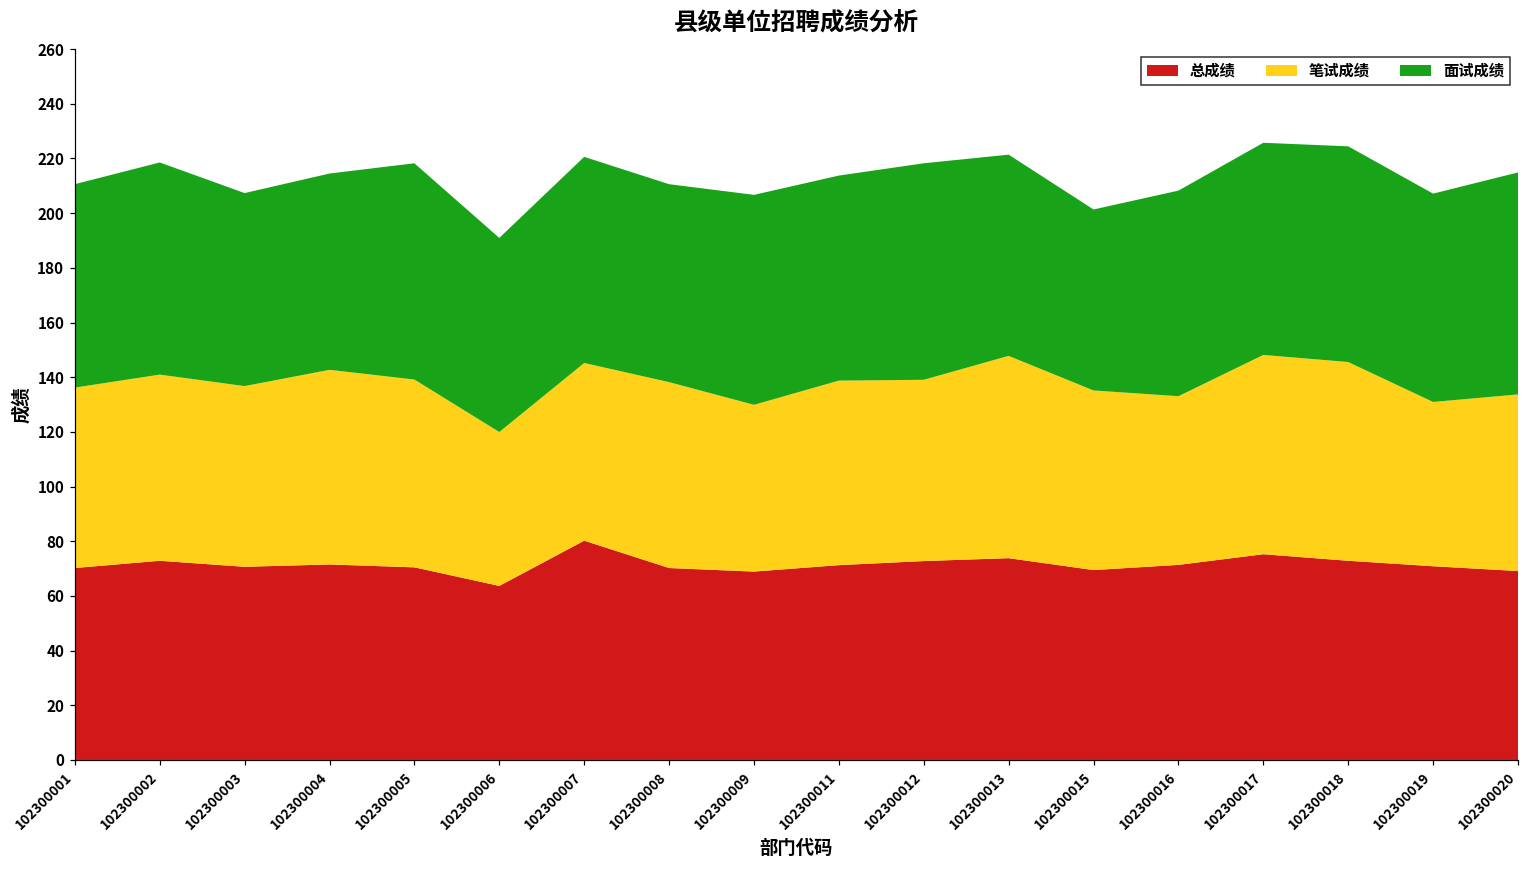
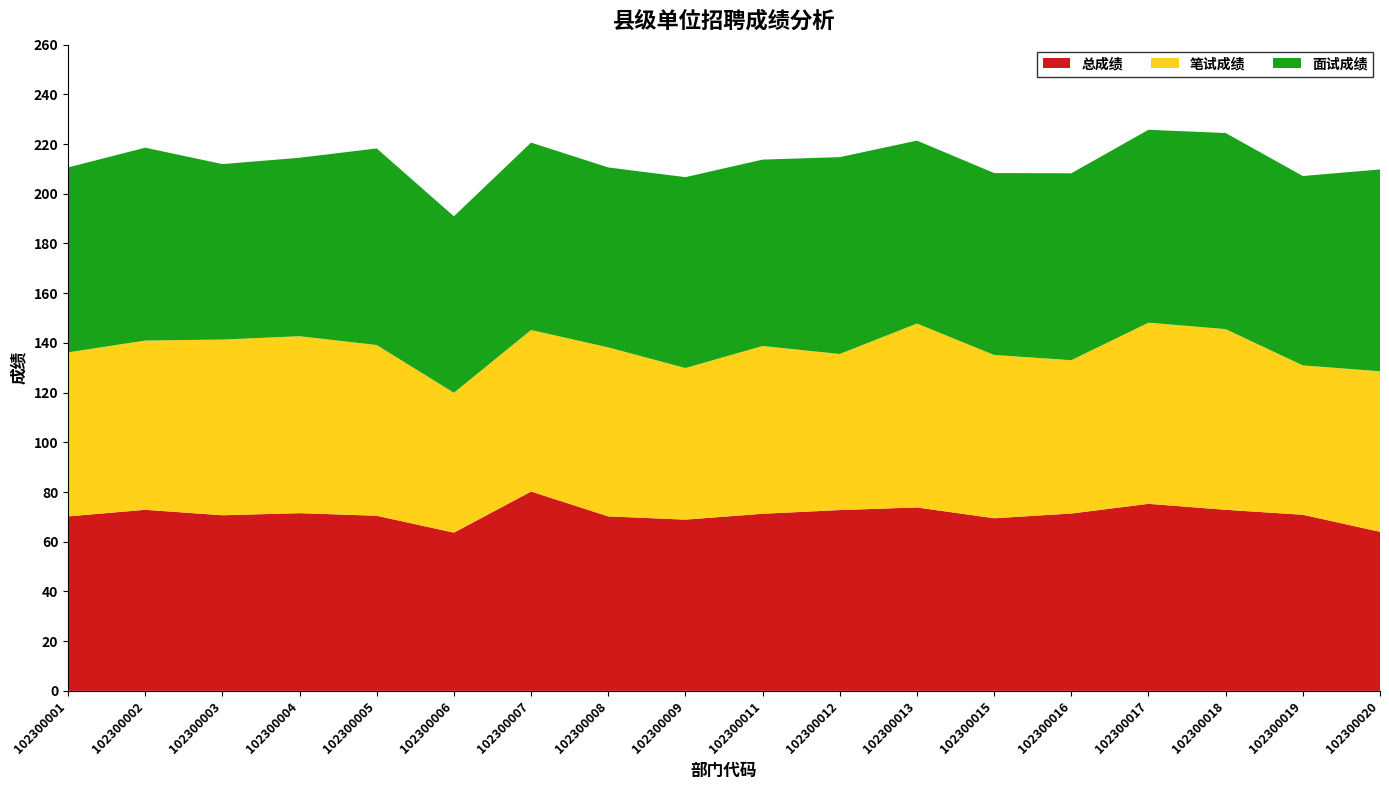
  {
    "总成绩": {
      "102300001": 70,
      "102300002": 73,
      "102300003": 71,
      "102300004": 72,
      "102300005": 70,
      "102300006": 64,
      "102300007": 80,
      "102300008": 70,
      "102300009": 69,
      "102300011": 71,
      "102300012": 73,
      "102300013": 74,
      "102300015": 69,
      "102300016": 71,
      "102300017": 75,
      "102300018": 73,
      "102300019": 71,
-     "102300020": 69
+     "102300020": 64
    },
    "笔试成绩": {
      "102300001": 66,
      "102300002": 68,
-     "102300003": 66,
+     "102300003": 71,
      "102300004": 71,
      "102300005": 69,
      "102300006": 56,
      "102300007": 65,
      "102300008": 68,
      "102300009": 61,
      "102300011": 68,
-     "102300012": 66,
+     "102300012": 63,
      "102300013": 74,
      "102300015": 66,
      "102300016": 62,
      "102300017": 73,
      "102300018": 73,
      "102300019": 60,
      "102300020": 65
    },
    "面试成绩": {
      "102300001": 74,
      "102300002": 78,
      "102300003": 71,
      "102300004": 72,
      "102300005": 79,
      "102300006": 71,
      "102300007": 75,
      "102300008": 72,
      "102300009": 77,
      "102300011": 75,
      "102300012": 79,
      "102300013": 74,
-     "102300015": 66,
+     "102300015": 73,
      "102300016": 75,
      "102300017": 78,
      "102300018": 79,
      "102300019": 76,
      "102300020": 81
    }
  }
